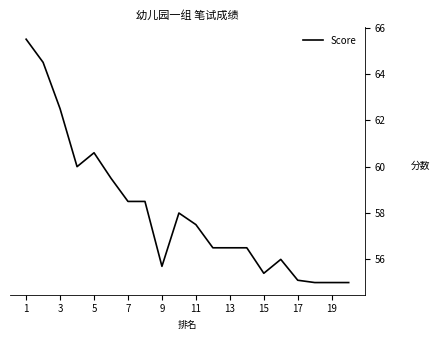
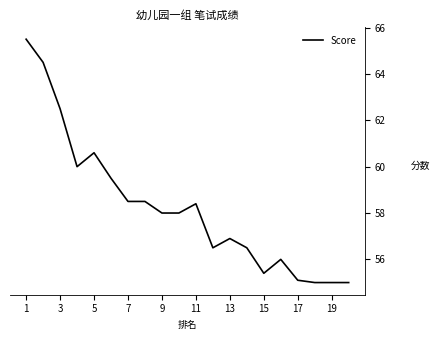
  {
    "1": 65.5,
    "3": 62.5,
    "5": 60.6,
    "7": 58.5,
-   "9": 55.7,
-   "11": 57.5,
-   "13": 56.5,
+   "9": 58.0,
+   "11": 58.4,
+   "13": 56.9,
    "15": 55.4,
    "17": 55.1,
    "19": 55.0
  }
